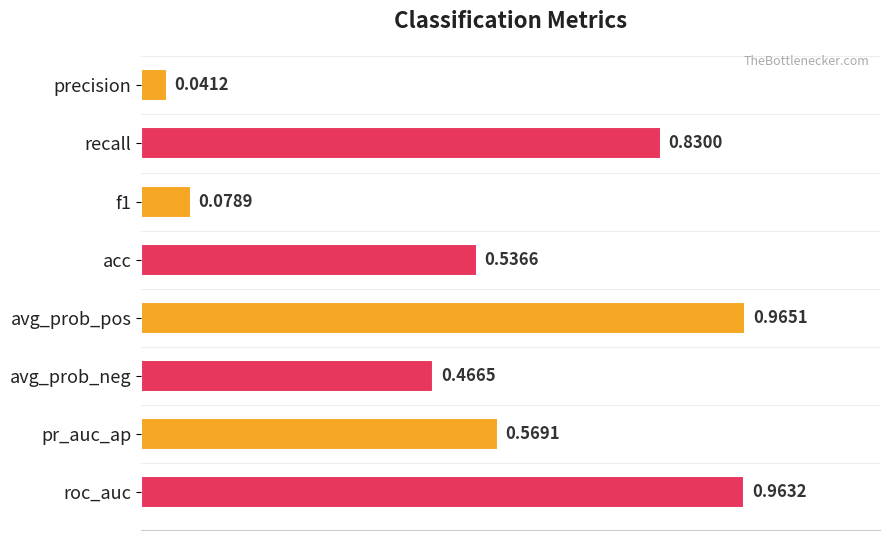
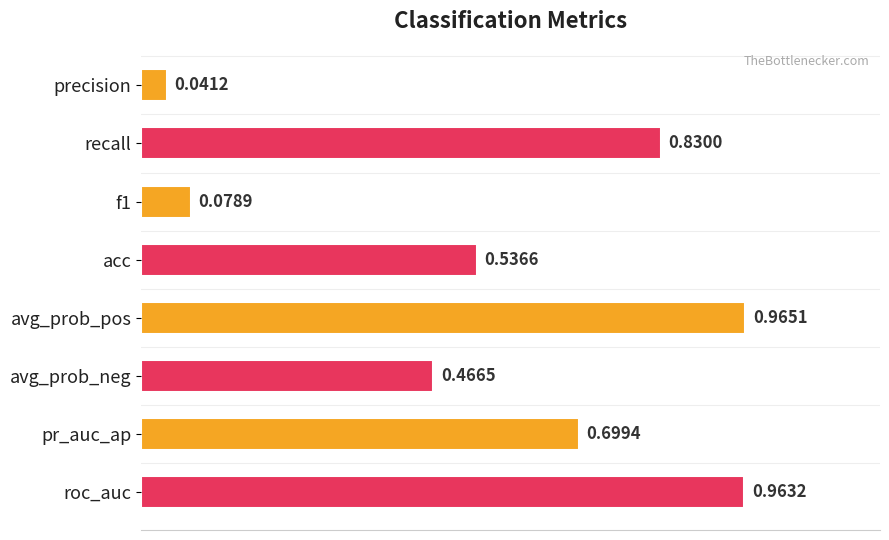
  {
    "precision": 0.0412,
    "recall": 0.8300,
    "f1": 0.0789,
    "acc": 0.5366,
    "avg_prob_pos": 0.9651,
    "avg_prob_neg": 0.4665,
-   "pr_auc_ap": 0.5691,
+   "pr_auc_ap": 0.6994,
    "roc_auc": 0.9632
  }
